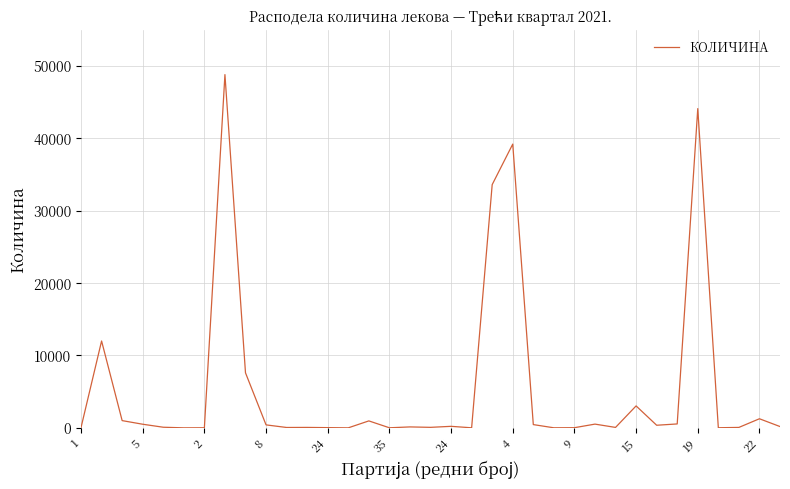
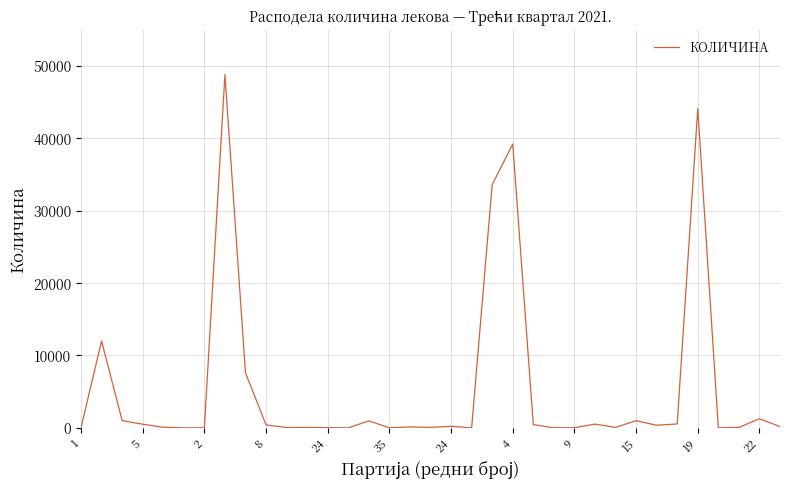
  {
    "2": 0,
    "35": 0,
    "9": 0,
-   "15": 3000,
+   "15": 1000,
    "19": 44000,
    "22": 1000
  }
